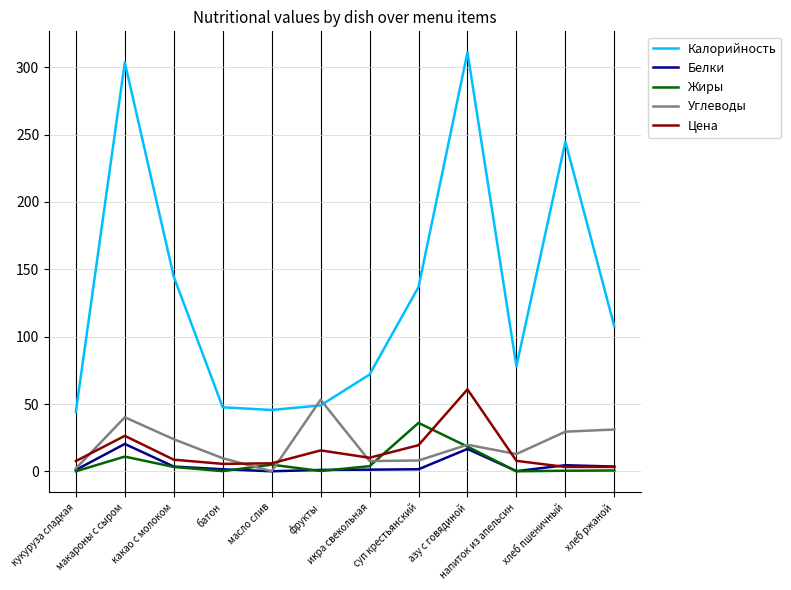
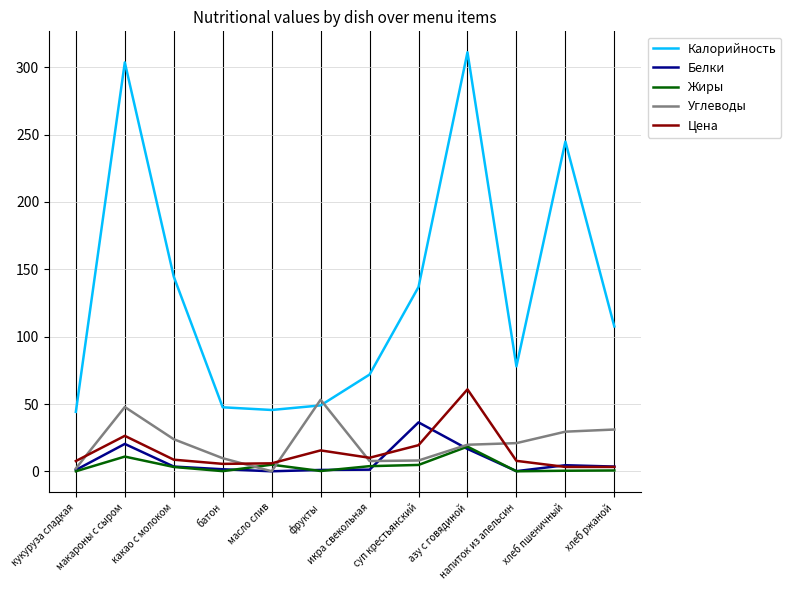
  {
    "Калорийность": {
      "кукуруза сладкая": 44,
      "макароны с сыром": 304,
      "какао с молоком": 145,
      "батон": 48,
      "масло слив": 46,
      "фрукты": 49,
      "икра свекольная": 72,
      "суп крестьянский": 137,
      "азу с говядиной": 311,
      "напиток из апельсин": 78,
      "хлеб пшеничный": 245,
      "хлеб ржаной": 108
    },
    "Белки": {
      "макароны с сыром": 20,
      "икра свекольная": 1,
-     "суп крестьянский": 2
+     "суп крестьянский": 36
    },
    "Жиры": {
      "макароны с сыром": 11,
      "икра свекольная": 4,
-     "суп крестьянский": 36,
+     "суп крестьянский": 5,
      "хлеб пшеничный": 1,
      "хлеб ржаной": 1
    },
    "Углеводы": {
-     "макароны с сыром": 40,
+     "макароны с сыром": 48,
      "какао с молоком": 24,
      "батон": 10,
      "фрукты": 53,
      "икра свекольная": 8,
      "суп крестьянский": 8,
-     "напиток из апельсин": 13,
+     "напиток из апельсин": 21,
      "хлеб пшеничный": 30,
      "хлеб ржаной": 31
    },
    "Цена": {
      "кукуруза сладкая": 8,
      "макароны с сыром": 26,
      "какао с молоком": 9,
      "батон": 6,
      "фрукты": 16,
      "икра свекольная": 10,
      "суп крестьянский": 19,
      "азу с говядиной": 61,
      "напиток из апельсин": 8
    }
  }
